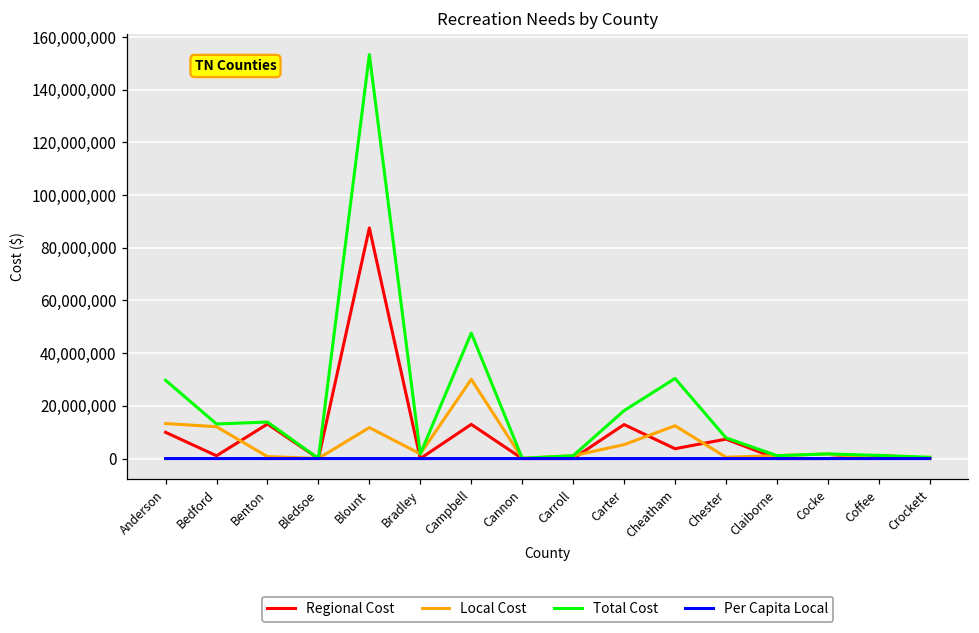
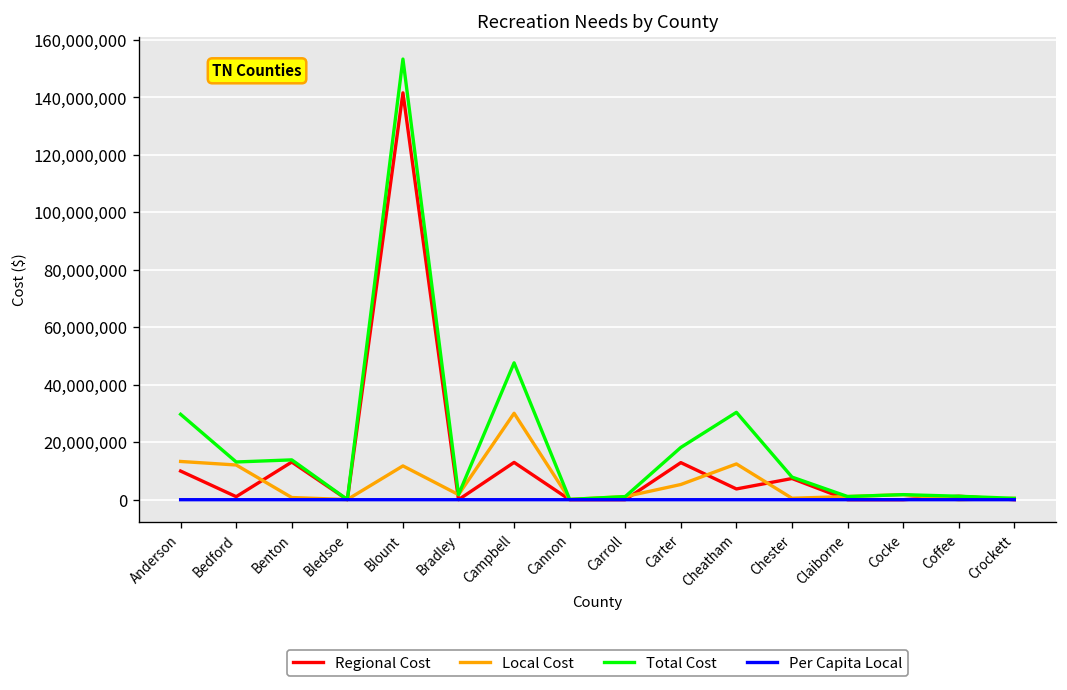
  {
    "Regional Cost": {
      "Anderson": "10,000,000",
-     "Blount": "88,000,000",
+     "Blount": "142,000,000",
      "Campbell": "13,000,000",
      "Carter": "13,000,000",
      "Cheatham": "4,000,000"
    },
    "Local Cost": {
      "Anderson": "13,000,000",
      "Blount": "12,000,000",
      "Campbell": "30,000,000",
      "Carter": "5,000,000",
      "Cheatham": "12,000,000"
    },
    "Total Cost": {
      "Anderson": "30,000,000",
      "Blount": "153,000,000",
      "Campbell": "48,000,000",
      "Carter": "18,000,000",
      "Cheatham": "30,000,000"
    },
    "Per Capita Local": {
      "Anderson": "0",
      "Blount": "0",
      "Campbell": "0",
      "Carter": "0",
      "Cheatham": "0"
    }
  }
